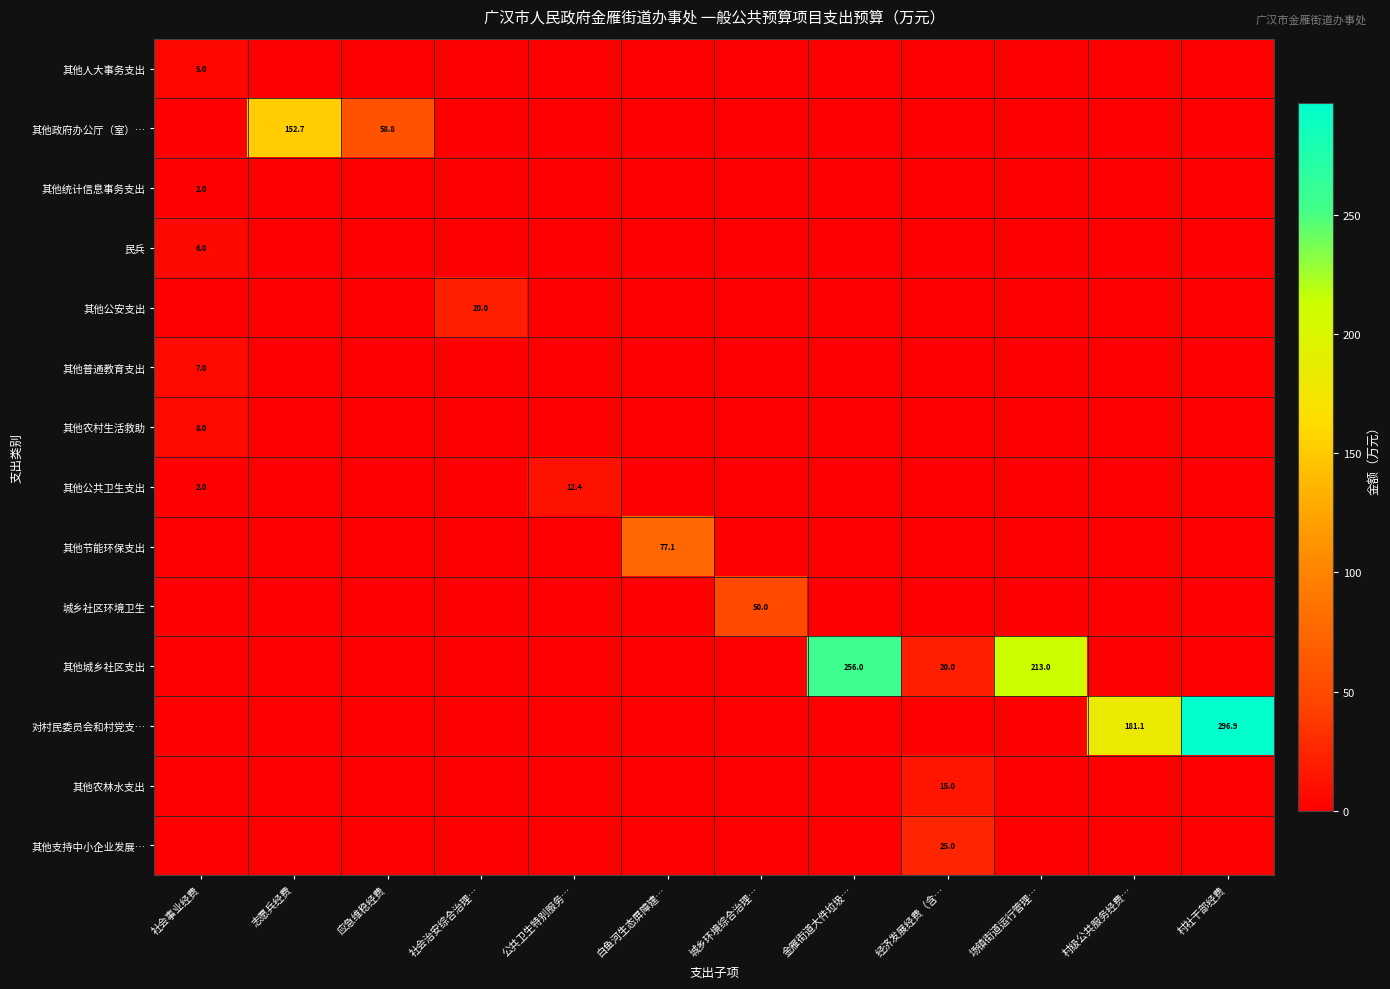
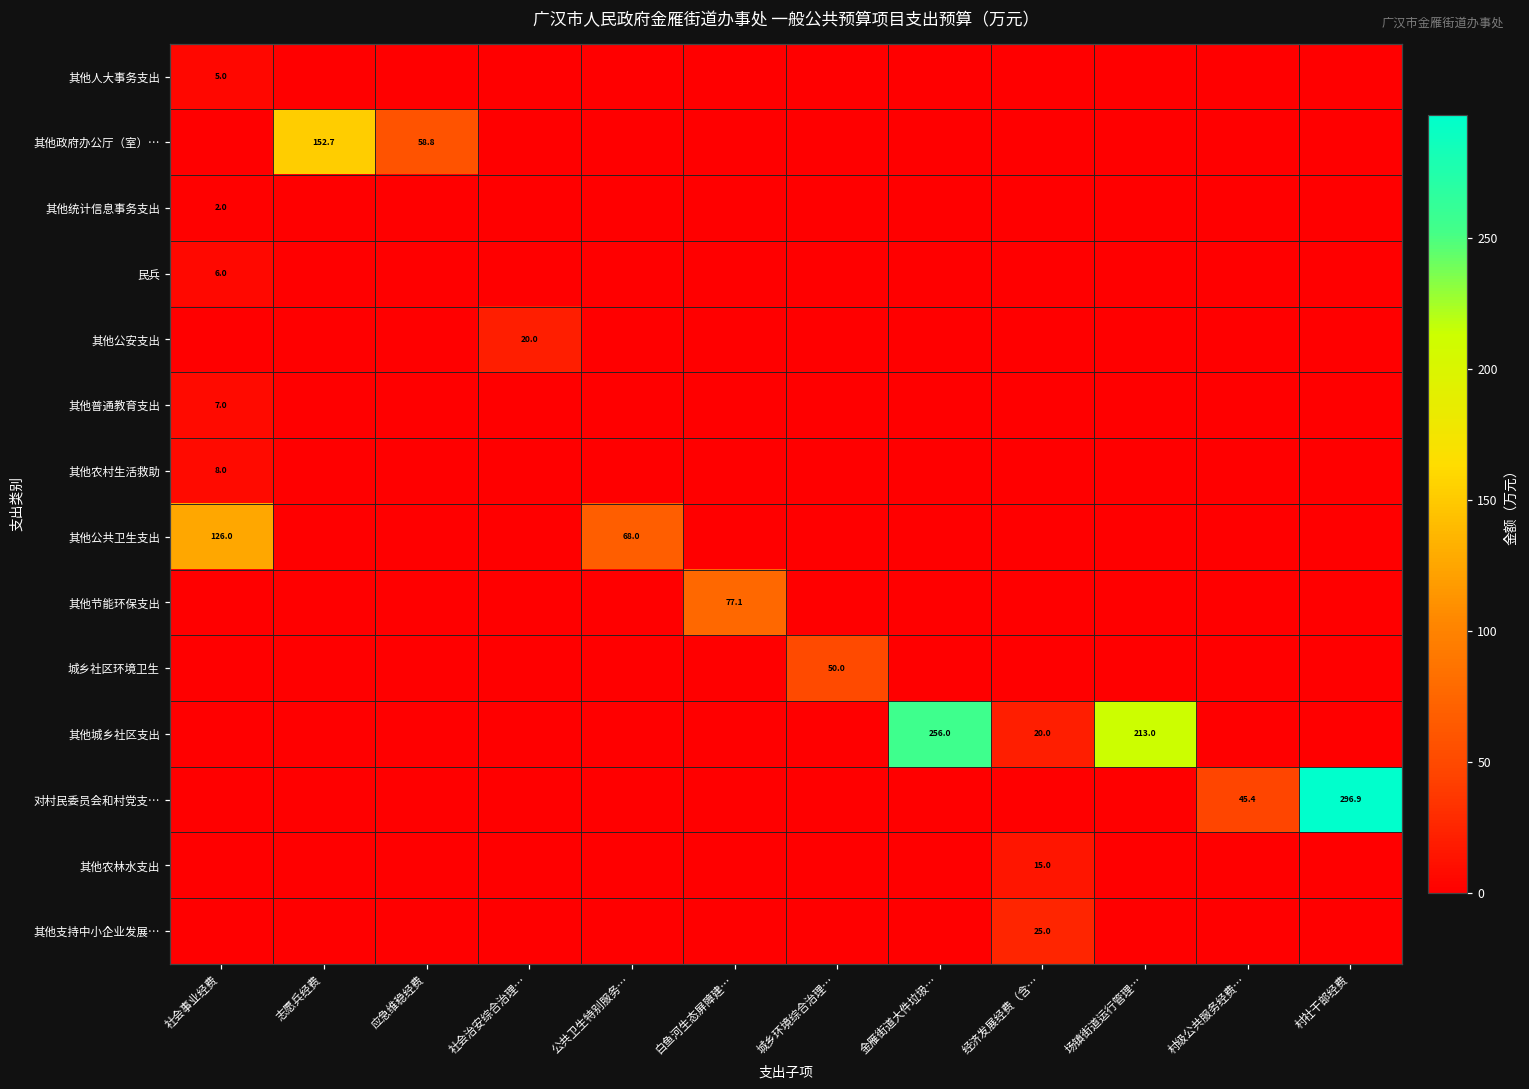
  {
    "其他人大事务支出": {
      "社会事业经费": 5.0
    },
    "其他政府办公厅（室）…": {
      "志愿兵经费": 152.7,
      "应急维稳经费": 58.8
    },
    "其他统计信息事务支出": {
      "社会事业经费": 2.0
    },
    "民兵": {
      "社会事业经费": 6.0
    },
    "其他公安支出": {
      "社会治安综合治理…": 20.0
    },
    "其他普通教育支出": {
      "社会事业经费": 7.0
    },
    "其他农村生活救助": {
      "社会事业经费": 8.0
    },
    "其他公共卫生支出": {
-     "社会事业经费": 2.0,
-     "公共卫生特别服务…": 12.4
+     "社会事业经费": 126.0,
+     "公共卫生特别服务…": 68.0
    },
    "其他节能环保支出": {
      "白鱼河生态屏障建…": 77.1
    },
    "城乡社区环境卫生": {
      "城乡环境综合治理…": 50.0
    },
    "其他城乡社区支出": {
      "金雁街道大件垃圾…": 256.0,
      "经济发展经费（含…": 20.0,
      "场镇街道运行管理…": 213.0
    },
    "对村民委员会和村党支…": {
-     "村级公共服务经费…": 181.1,
+     "村级公共服务经费…": 45.4,
      "村社干部经费": 296.9
    },
    "其他农林水支出": {
      "经济发展经费（含…": 15.0
    },
    "其他支持中小企业发展…": {
      "经济发展经费（含…": 25.0
    }
  }
